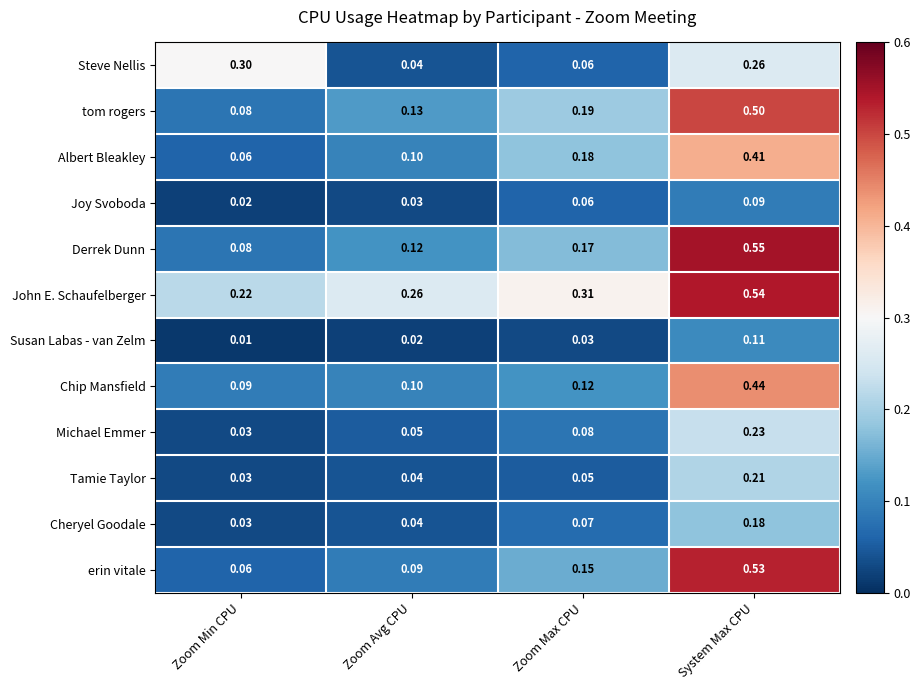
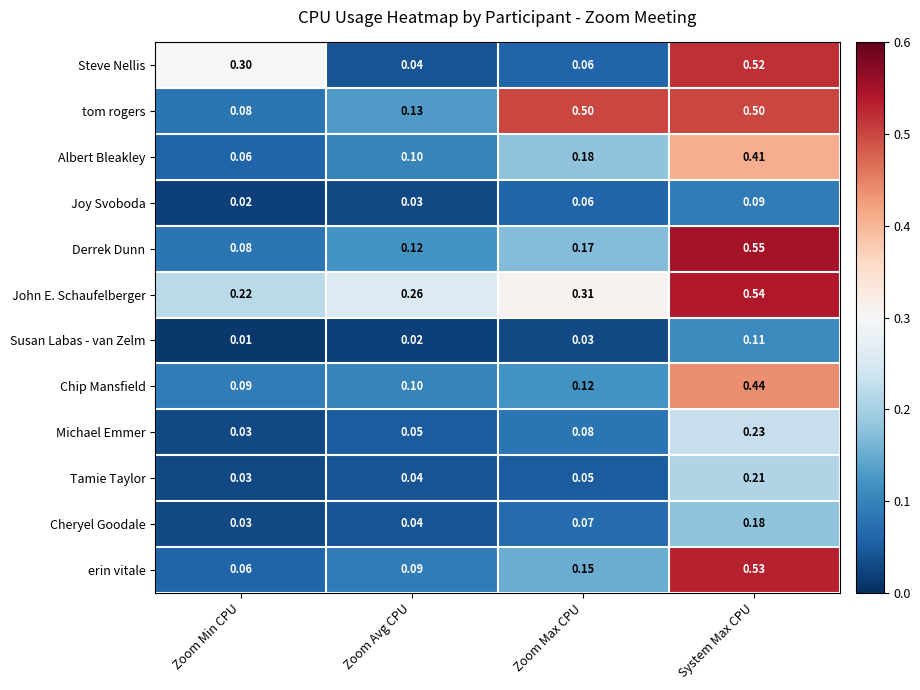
  {
    "Steve Nellis": {
      "Zoom Min CPU": 0.30,
      "Zoom Avg CPU": 0.04,
      "Zoom Max CPU": 0.06,
-     "System Max CPU": 0.26
+     "System Max CPU": 0.52
    },
    "tom rogers": {
      "Zoom Min CPU": 0.08,
      "Zoom Avg CPU": 0.13,
-     "Zoom Max CPU": 0.19,
+     "Zoom Max CPU": 0.50,
      "System Max CPU": 0.50
    },
    "Albert Bleakley": {
      "Zoom Min CPU": 0.06,
      "Zoom Avg CPU": 0.10,
      "Zoom Max CPU": 0.18,
      "System Max CPU": 0.41
    },
    "Joy Svoboda": {
      "Zoom Min CPU": 0.02,
      "Zoom Avg CPU": 0.03,
      "Zoom Max CPU": 0.06,
      "System Max CPU": 0.09
    },
    "Derrek Dunn": {
      "Zoom Min CPU": 0.08,
      "Zoom Avg CPU": 0.12,
      "Zoom Max CPU": 0.17,
      "System Max CPU": 0.55
    },
    "John E. Schaufelberger": {
      "Zoom Min CPU": 0.22,
      "Zoom Avg CPU": 0.26,
      "Zoom Max CPU": 0.31,
      "System Max CPU": 0.54
    },
    "Susan Labas - van Zelm": {
      "Zoom Min CPU": 0.01,
      "Zoom Avg CPU": 0.02,
      "Zoom Max CPU": 0.03,
      "System Max CPU": 0.11
    },
    "Chip Mansfield": {
      "Zoom Min CPU": 0.09,
      "Zoom Avg CPU": 0.10,
      "Zoom Max CPU": 0.12,
      "System Max CPU": 0.44
    },
    "Michael Emmer": {
      "Zoom Min CPU": 0.03,
      "Zoom Avg CPU": 0.05,
      "Zoom Max CPU": 0.08,
      "System Max CPU": 0.23
    },
    "Tamie Taylor": {
      "Zoom Min CPU": 0.03,
      "Zoom Avg CPU": 0.04,
      "Zoom Max CPU": 0.05,
      "System Max CPU": 0.21
    },
    "Cheryel Goodale": {
      "Zoom Min CPU": 0.03,
      "Zoom Avg CPU": 0.04,
      "Zoom Max CPU": 0.07,
      "System Max CPU": 0.18
    },
    "erin vitale": {
      "Zoom Min CPU": 0.06,
      "Zoom Avg CPU": 0.09,
      "Zoom Max CPU": 0.15,
      "System Max CPU": 0.53
    }
  }
